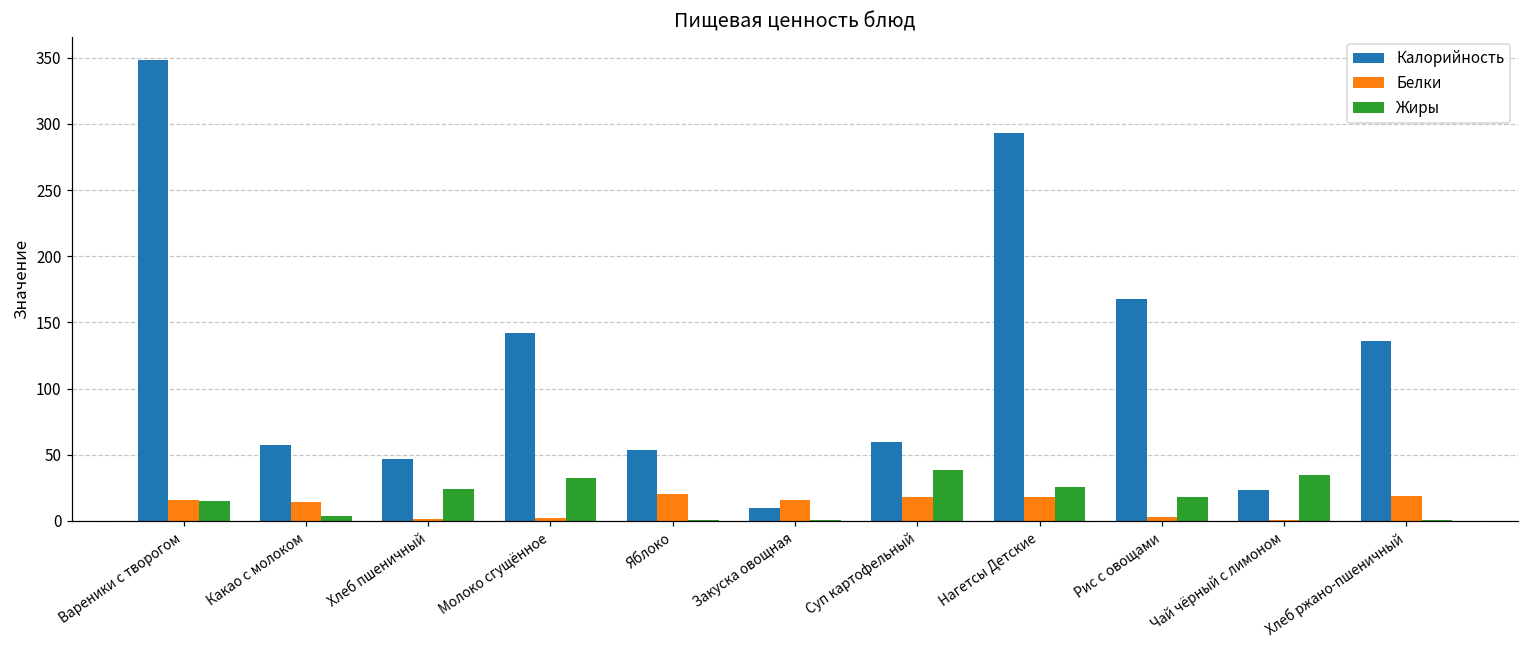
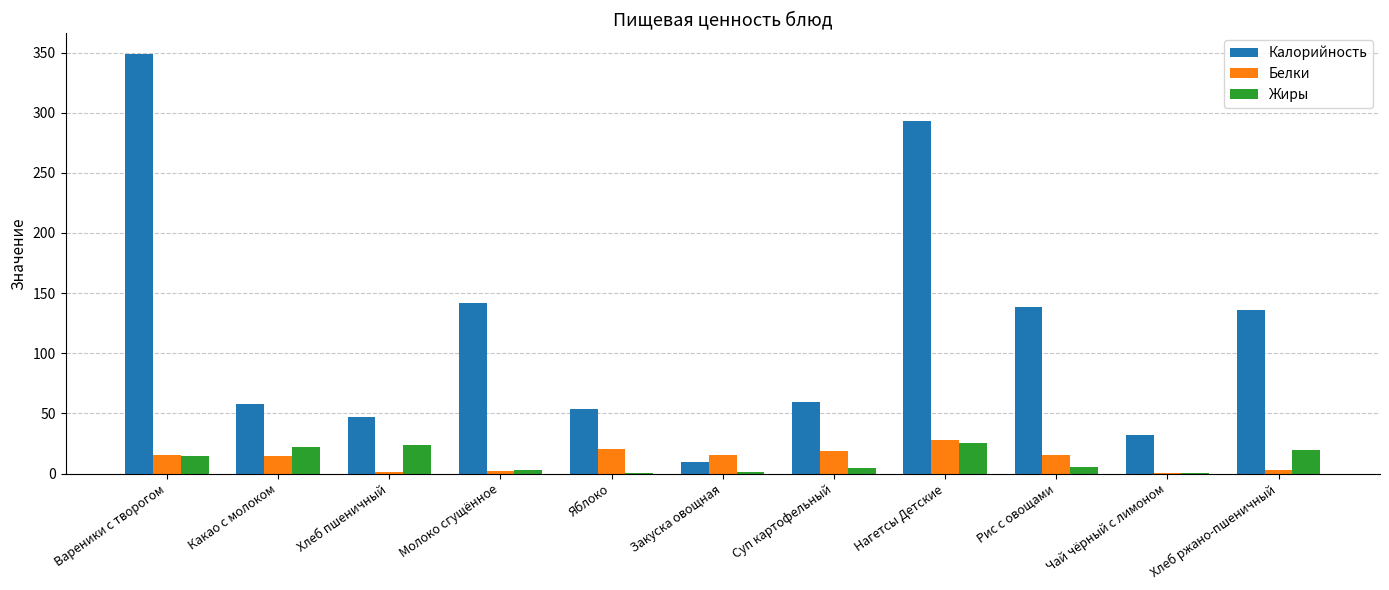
  {
    "Калорийность": {
      "Вареники с творогом": 349,
      "Какао с молоком": 57,
      "Хлеб пшеничный": 47,
      "Молоко сгущённое": 142,
      "Яблоко": 53,
      "Закуска овощная": 9,
      "Суп картофельный": 60,
      "Нагетсы Детские": 293,
-     "Рис с овощами": 168,
-     "Чай чёрный с лимоном": 24,
+     "Рис с овощами": 138,
+     "Чай чёрный с лимоном": 32,
      "Хлеб ржано-пшеничный": 136
    },
    "Белки": {
      "Вареники с творогом": 16,
      "Какао с молоком": 15,
      "Молоко сгущённое": 2,
      "Яблоко": 20,
      "Закуска овощная": 16,
      "Суп картофельный": 18,
-     "Нагетсы Детские": 18,
-     "Рис с овощами": 3,
-     "Хлеб ржано-пшеничный": 19
+     "Нагетсы Детские": 28,
+     "Рис с овощами": 16,
+     "Хлеб ржано-пшеничный": 3
    },
    "Жиры": {
      "Вареники с творогом": 15,
-     "Какао с молоком": 4,
+     "Какао с молоком": 22,
      "Хлеб пшеничный": 24,
-     "Молоко сгущённое": 33,
-     "Суп картофельный": 38,
+     "Молоко сгущённое": 3,
+     "Суп картофельный": 5,
      "Нагетсы Детские": 26,
-     "Рис с овощами": 18,
-     "Чай чёрный с лимоном": 35,
-     "Хлеб ржано-пшеничный": 1
+     "Рис с овощами": 6,
+     "Чай чёрный с лимоном": 0,
+     "Хлеб ржано-пшеничный": 20
    }
  }
